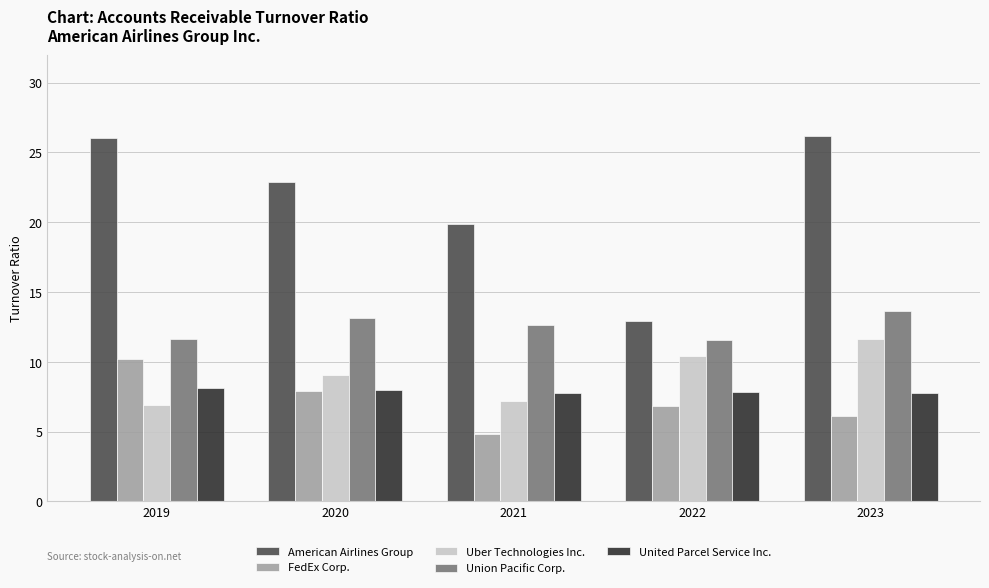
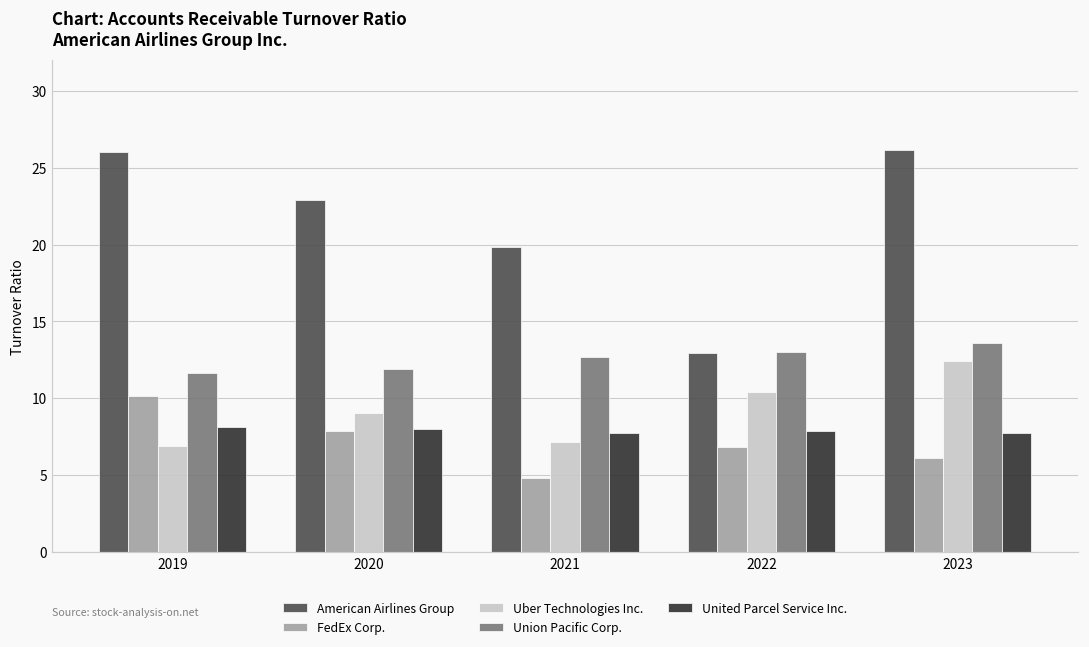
  {
    "FedEx Corp.": {
      "2019": 10.2,
      "2020": 7.9,
      "2021": 4.8,
      "2022": 6.9,
      "2023": 6.1
    },
    "Uber Technologies Inc.": {
      "2019": 6.9,
      "2020": 9.0,
      "2021": 7.2,
      "2022": 10.4,
-     "2023": 11.7
+     "2023": 12.4
    },
    "Union Pacific Corp.": {
      "2019": 11.6,
-     "2020": 13.2,
+     "2020": 11.9,
      "2021": 12.7,
-     "2022": 11.6,
+     "2022": 13.0,
      "2023": 13.6
    }
  }
